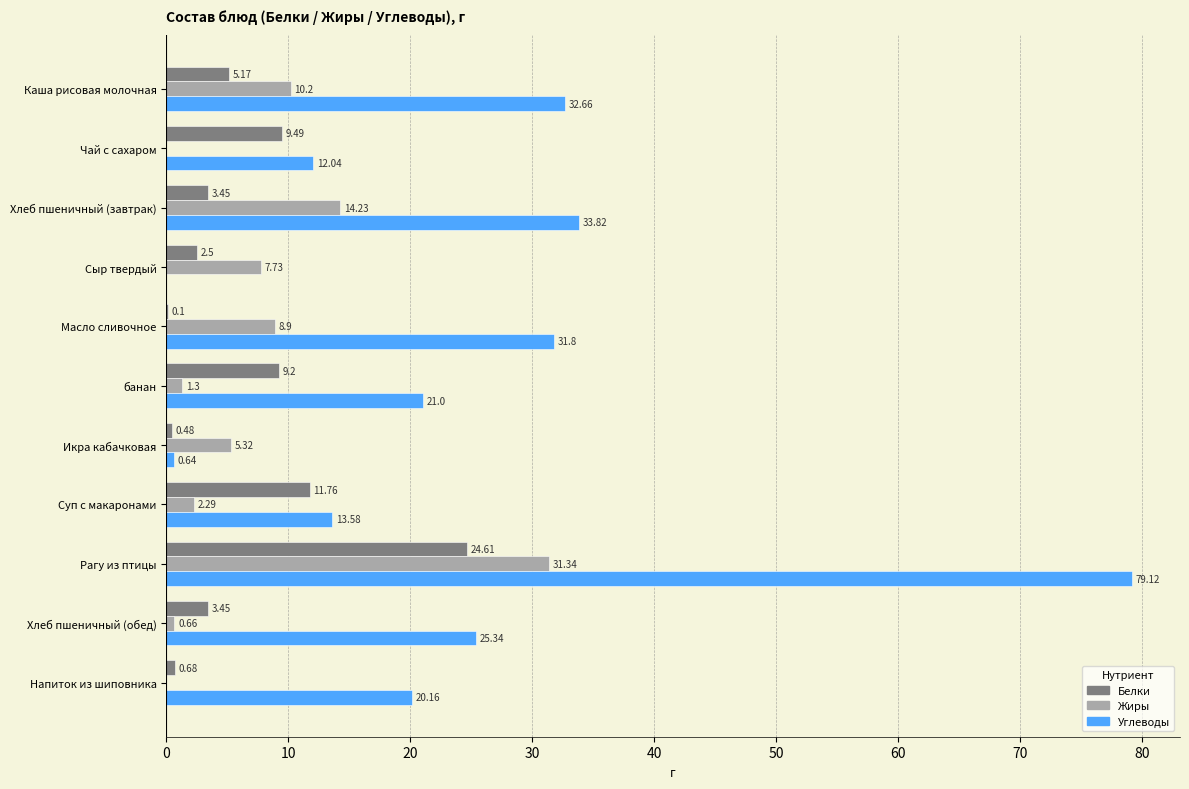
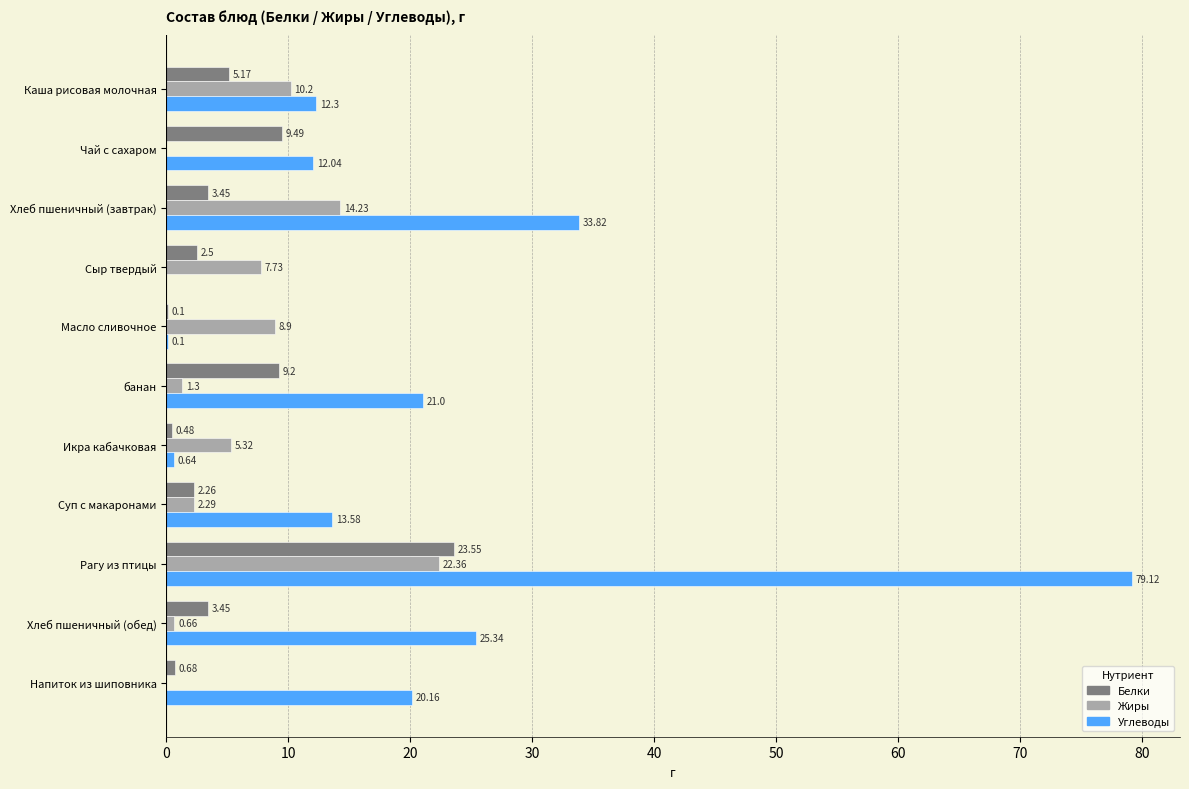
  {
    "Белки": {
      "Каша рисовая молочная": 5.17,
      "Чай с сахаром": 9.49,
      "Хлеб пшеничный (завтрак)": 3.45,
      "Сыр твердый": 2.5,
      "Масло сливочное": 0.1,
      "банан": 9.2,
      "Икра кабачковая": 0.48,
-     "Суп с макаронами": 11.76,
-     "Рагу из птицы": 24.61,
+     "Суп с макаронами": 2.26,
+     "Рагу из птицы": 23.55,
      "Хлеб пшеничный (обед)": 3.45,
      "Напиток из шиповника": 0.68
    },
    "Жиры": {
      "Каша рисовая молочная": 10.2,
      "Хлеб пшеничный (завтрак)": 14.23,
      "Сыр твердый": 7.73,
      "Масло сливочное": 8.9,
      "банан": 1.3,
      "Икра кабачковая": 5.32,
      "Суп с макаронами": 2.29,
-     "Рагу из птицы": 31.34,
+     "Рагу из птицы": 22.36,
      "Хлеб пшеничный (обед)": 0.66
    },
    "Углеводы": {
-     "Каша рисовая молочная": 32.66,
+     "Каша рисовая молочная": 12.3,
      "Чай с сахаром": 12.04,
      "Хлеб пшеничный (завтрак)": 33.82,
-     "Масло сливочное": 31.8,
+     "Масло сливочное": 0.1,
      "банан": 21.0,
      "Икра кабачковая": 0.64,
      "Суп с макаронами": 13.58,
      "Рагу из птицы": 79.12,
      "Хлеб пшеничный (обед)": 25.34,
      "Напиток из шиповника": 20.16
    }
  }
